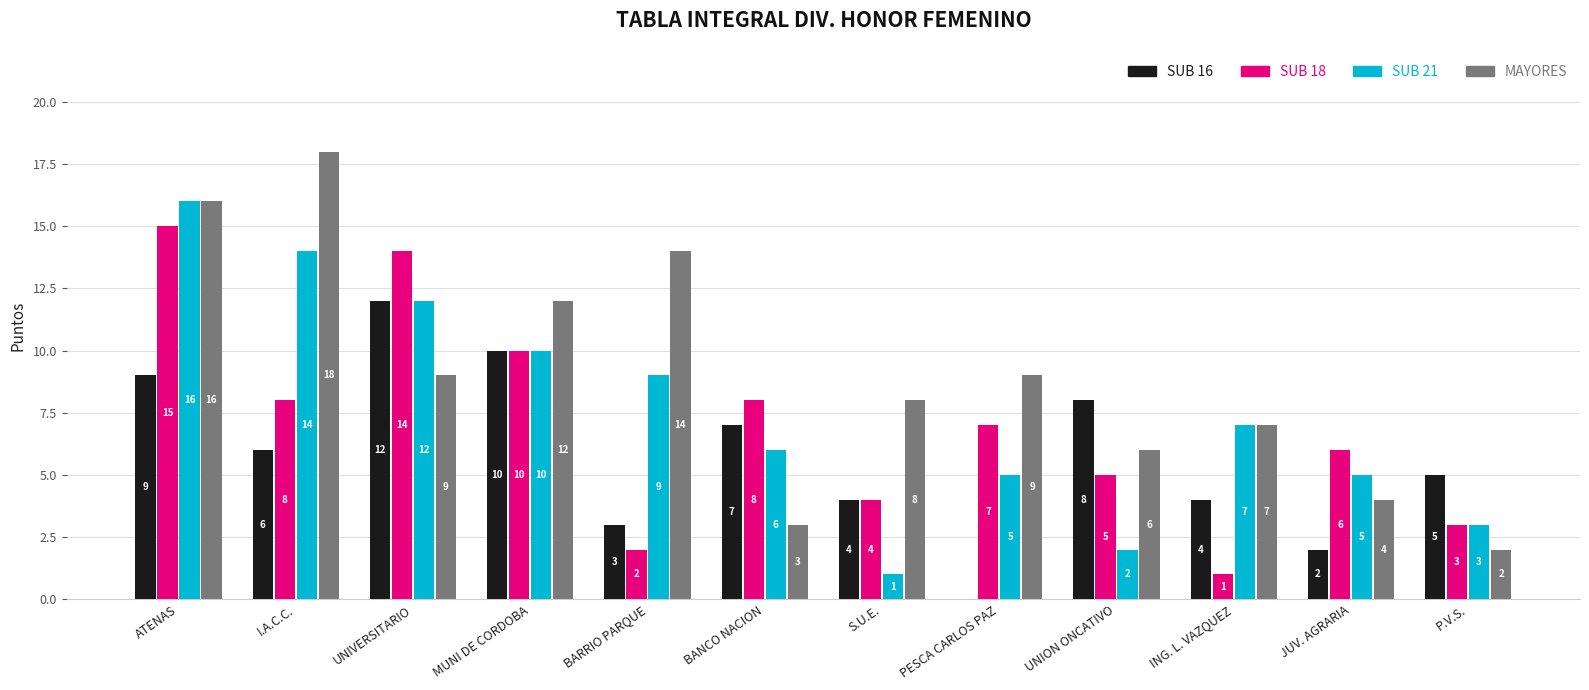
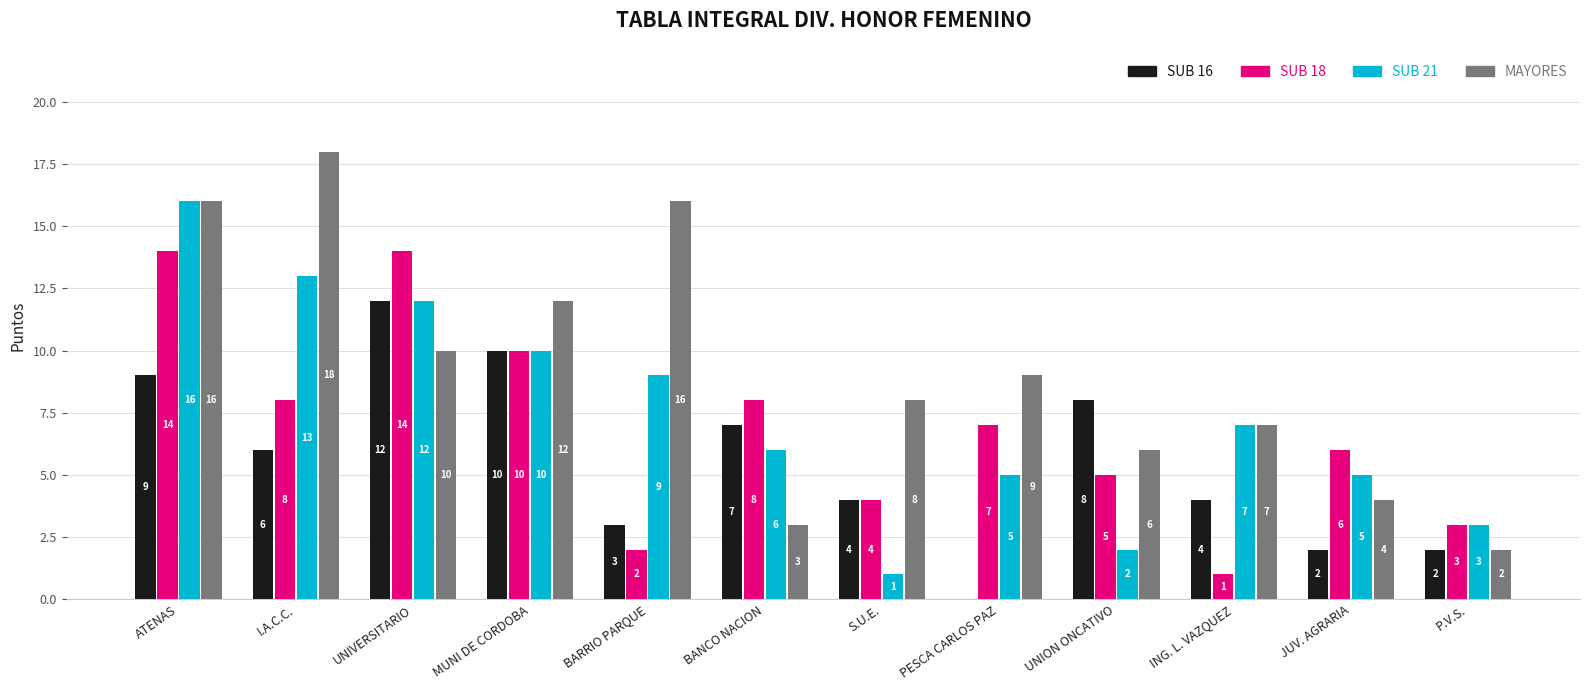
  {
    "SUB 16": {
      "ATENAS": 9,
      "I.A.C.C.": 6,
      "UNIVERSITARIO": 12,
      "MUNI DE CORDOBA": 10,
      "BARRIO PARQUE": 3,
      "BANCO NACION": 7,
      "S.U.E.": 4,
      "UNION ONCATIVO": 8,
      "ING. L. VAZQUEZ": 4,
      "JUV. AGRARIA": 2,
-     "P.V.S.": 5
+     "P.V.S.": 2
    },
    "SUB 18": {
-     "ATENAS": 15,
+     "ATENAS": 14,
      "I.A.C.C.": 8,
      "UNIVERSITARIO": 14,
      "MUNI DE CORDOBA": 10,
      "BARRIO PARQUE": 2,
      "BANCO NACION": 8,
      "S.U.E.": 4,
      "PESCA CARLOS PAZ": 7,
      "UNION ONCATIVO": 5,
      "ING. L. VAZQUEZ": 1,
      "JUV. AGRARIA": 6,
      "P.V.S.": 3
    },
    "SUB 21": {
      "ATENAS": 16,
-     "I.A.C.C.": 14,
+     "I.A.C.C.": 13,
      "UNIVERSITARIO": 12,
      "MUNI DE CORDOBA": 10,
      "BARRIO PARQUE": 9,
      "BANCO NACION": 6,
      "S.U.E.": 1,
      "PESCA CARLOS PAZ": 5,
      "UNION ONCATIVO": 2,
      "ING. L. VAZQUEZ": 7,
      "JUV. AGRARIA": 5,
      "P.V.S.": 3
    },
    "MAYORES": {
      "ATENAS": 16,
      "I.A.C.C.": 18,
-     "UNIVERSITARIO": 9,
+     "UNIVERSITARIO": 10,
      "MUNI DE CORDOBA": 12,
-     "BARRIO PARQUE": 14,
+     "BARRIO PARQUE": 16,
      "BANCO NACION": 3,
      "S.U.E.": 8,
      "PESCA CARLOS PAZ": 9,
      "UNION ONCATIVO": 6,
      "ING. L. VAZQUEZ": 7,
      "JUV. AGRARIA": 4,
      "P.V.S.": 2
    }
  }
